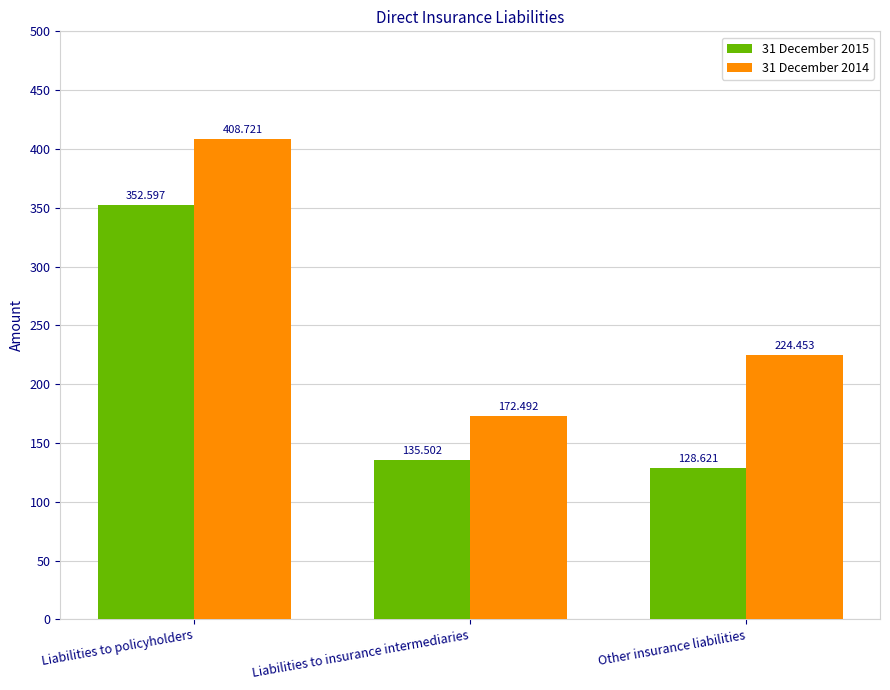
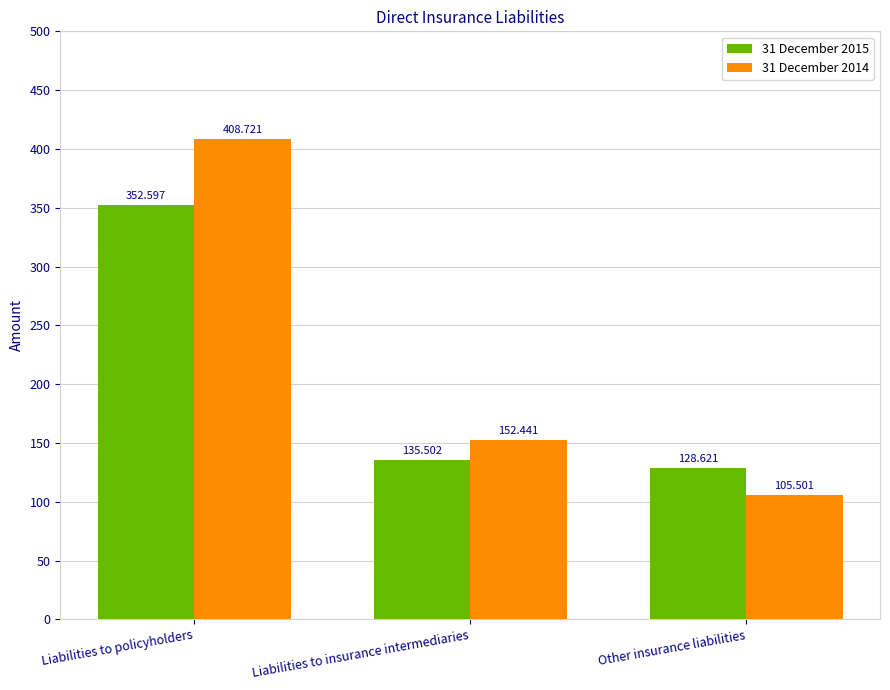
  {
    "31 December 2015": {
      "Liabilities to policyholders": 352.597,
      "Liabilities to insurance intermediaries": 135.502,
      "Other insurance liabilities": 128.621
    },
    "31 December 2014": {
      "Liabilities to policyholders": 408.721,
-     "Liabilities to insurance intermediaries": 172.492,
-     "Other insurance liabilities": 224.453
+     "Liabilities to insurance intermediaries": 152.441,
+     "Other insurance liabilities": 105.501
    }
  }
